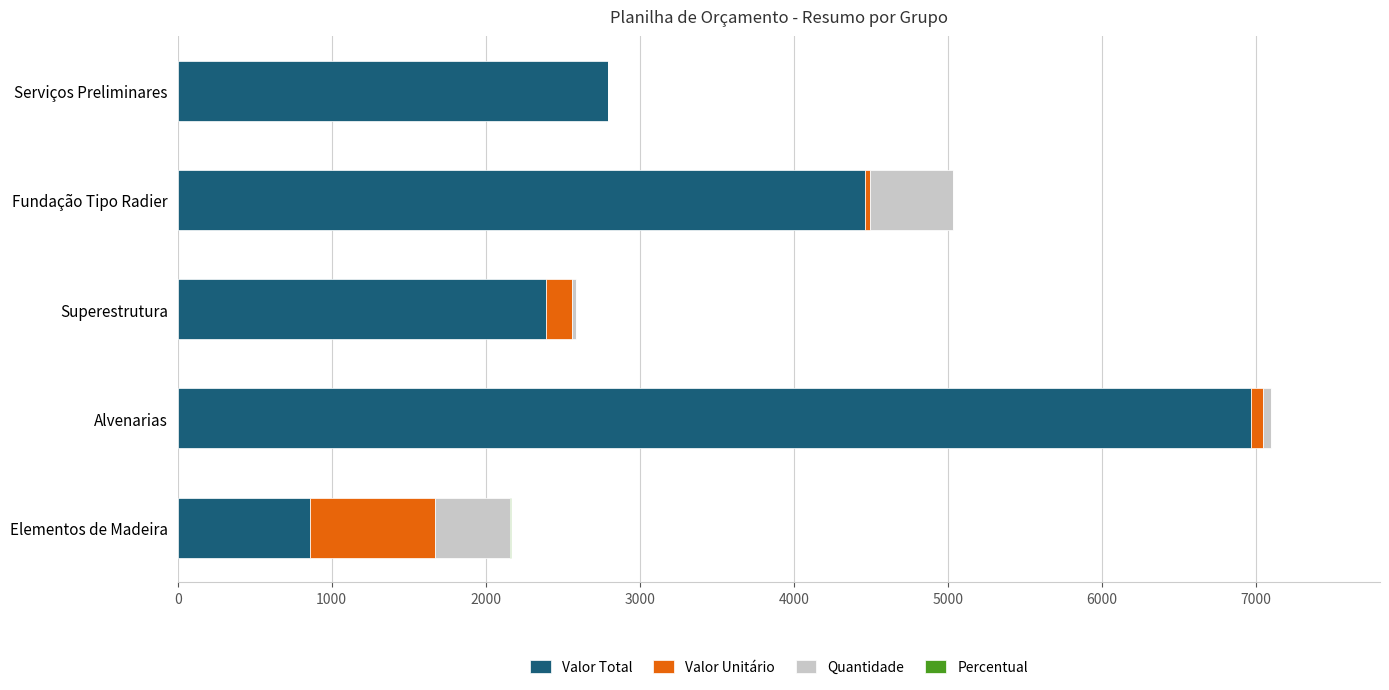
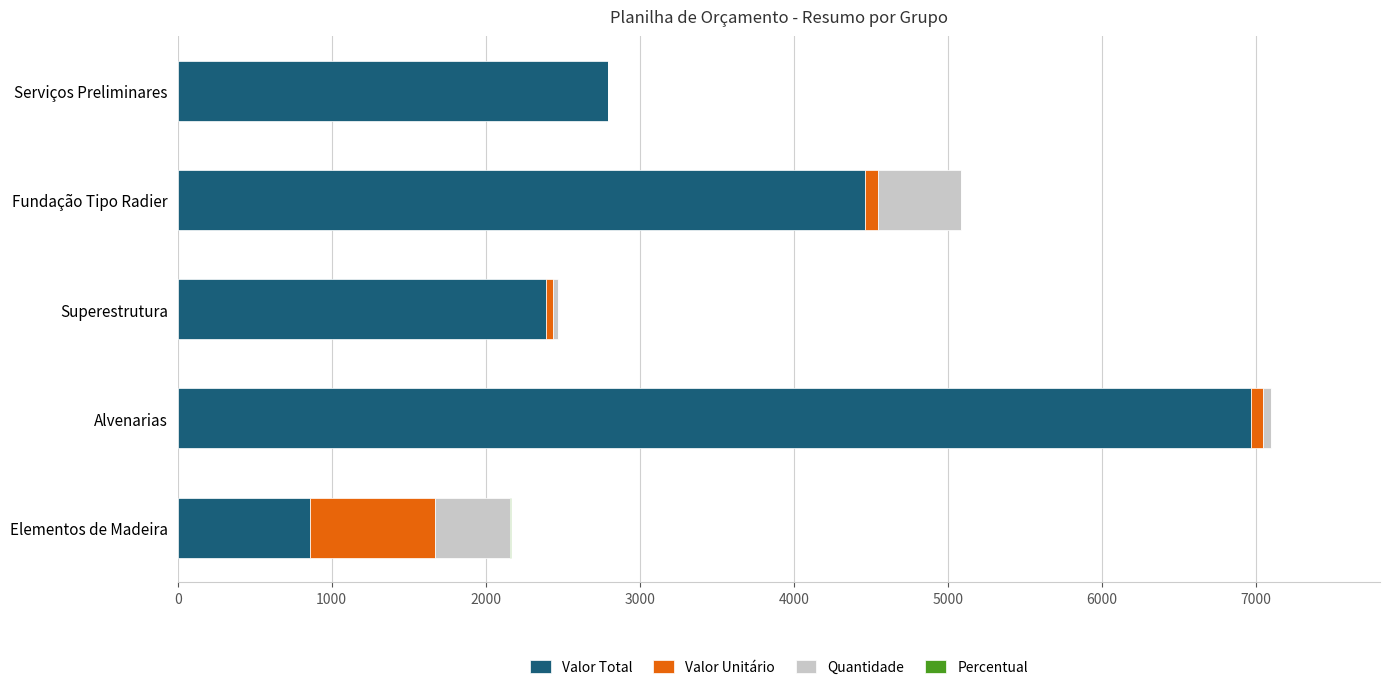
  {
    "Valor Total": {
      "Serviços Preliminares": 2790,
      "Fundação Tipo Radier": 4470,
      "Superestrutura": 2390,
      "Alvenarias": 6970,
      "Elementos de Madeira": 860
    },
    "Valor Unitário": {
      "Serviços Preliminares": 0,
-     "Fundação Tipo Radier": 30,
-     "Superestrutura": 170,
+     "Fundação Tipo Radier": 80,
+     "Superestrutura": 50,
      "Alvenarias": 80,
      "Elementos de Madeira": 810
    },
    "Quantidade": {
      "Serviços Preliminares": 0,
      "Fundação Tipo Radier": 540,
      "Superestrutura": 30,
      "Alvenarias": 50,
      "Elementos de Madeira": 490
    }
  }
